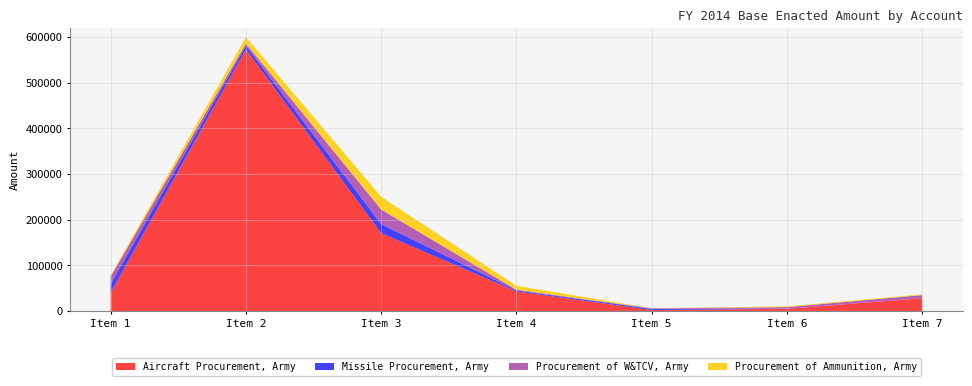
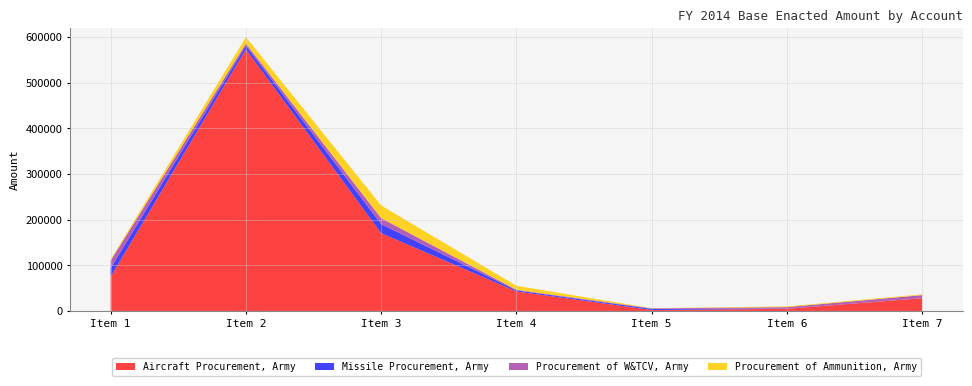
  {
    "Aircraft Procurement, Army": {
-     "Item 1": 40000,
+     "Item 1": 80000,
      "Item 2": 570000,
      "Item 3": 170000
    },
    "Missile Procurement, Army": {
      "Item 1": 20000,
      "Item 3": 20000
    },
    "Procurement of W&TCV, Army": {
-     "Item 3": 30000
+     "Item 3": 10000
    },
    "Procurement of Ammunition, Army": {
      "Item 2": 10000,
      "Item 3": 30000,
      "Item 4": 10000
    }
  }
